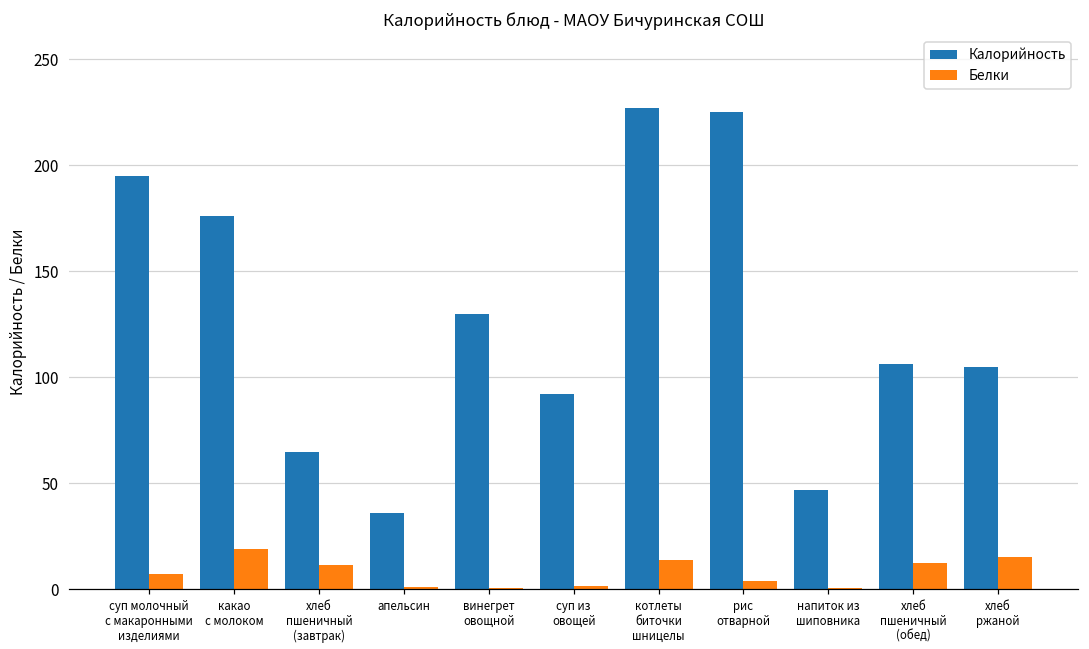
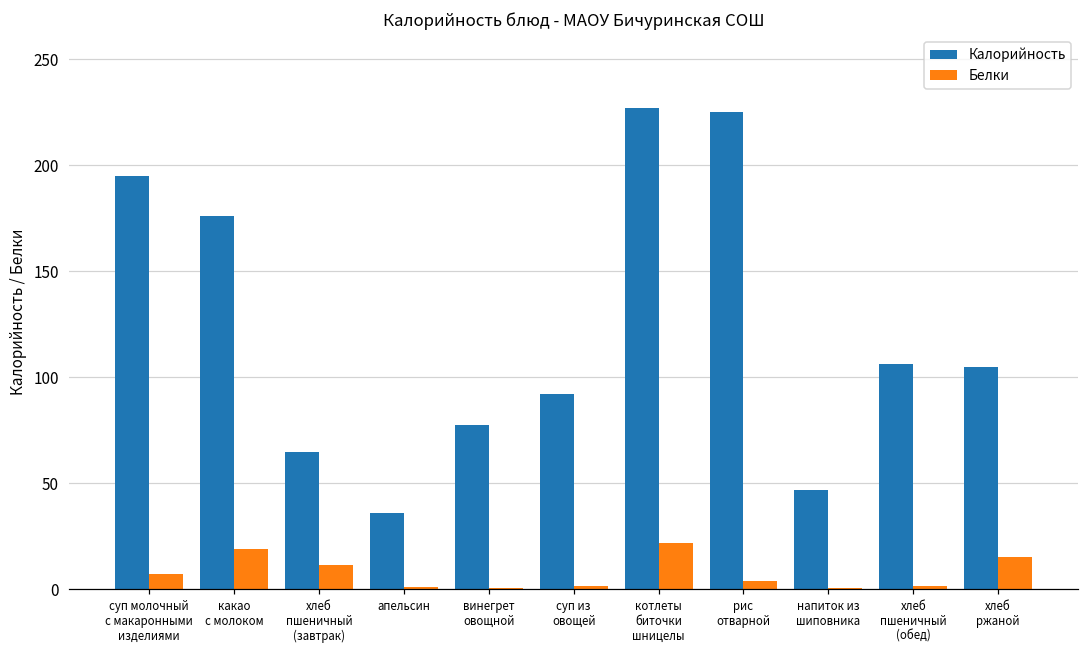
  {
    "Калорийность": {
      "суп молочный с макаронными изделиями": 195,
      "какао с молоком": 176,
      "хлеб пшеничный (завтрак)": 65,
      "апельсин": 36,
-     "винегрет овощной": 130,
+     "винегрет овощной": 78,
      "суп из овощей": 92,
      "котлеты биточки шницелы": 227,
      "рис отварной": 225,
      "напиток из шиповника": 47,
      "хлеб пшеничный (обед)": 106,
      "хлеб ржаной": 105
    },
    "Белки": {
      "суп молочный с макаронными изделиями": 7,
      "какао с молоком": 19,
      "хлеб пшеничный (завтрак)": 12,
      "суп из овощей": 2,
-     "котлеты биточки шницелы": 14,
+     "котлеты биточки шницелы": 22,
      "рис отварной": 4,
-     "хлеб пшеничный (обед)": 13,
+     "хлеб пшеничный (обед)": 2,
      "хлеб ржаной": 15
    }
  }
